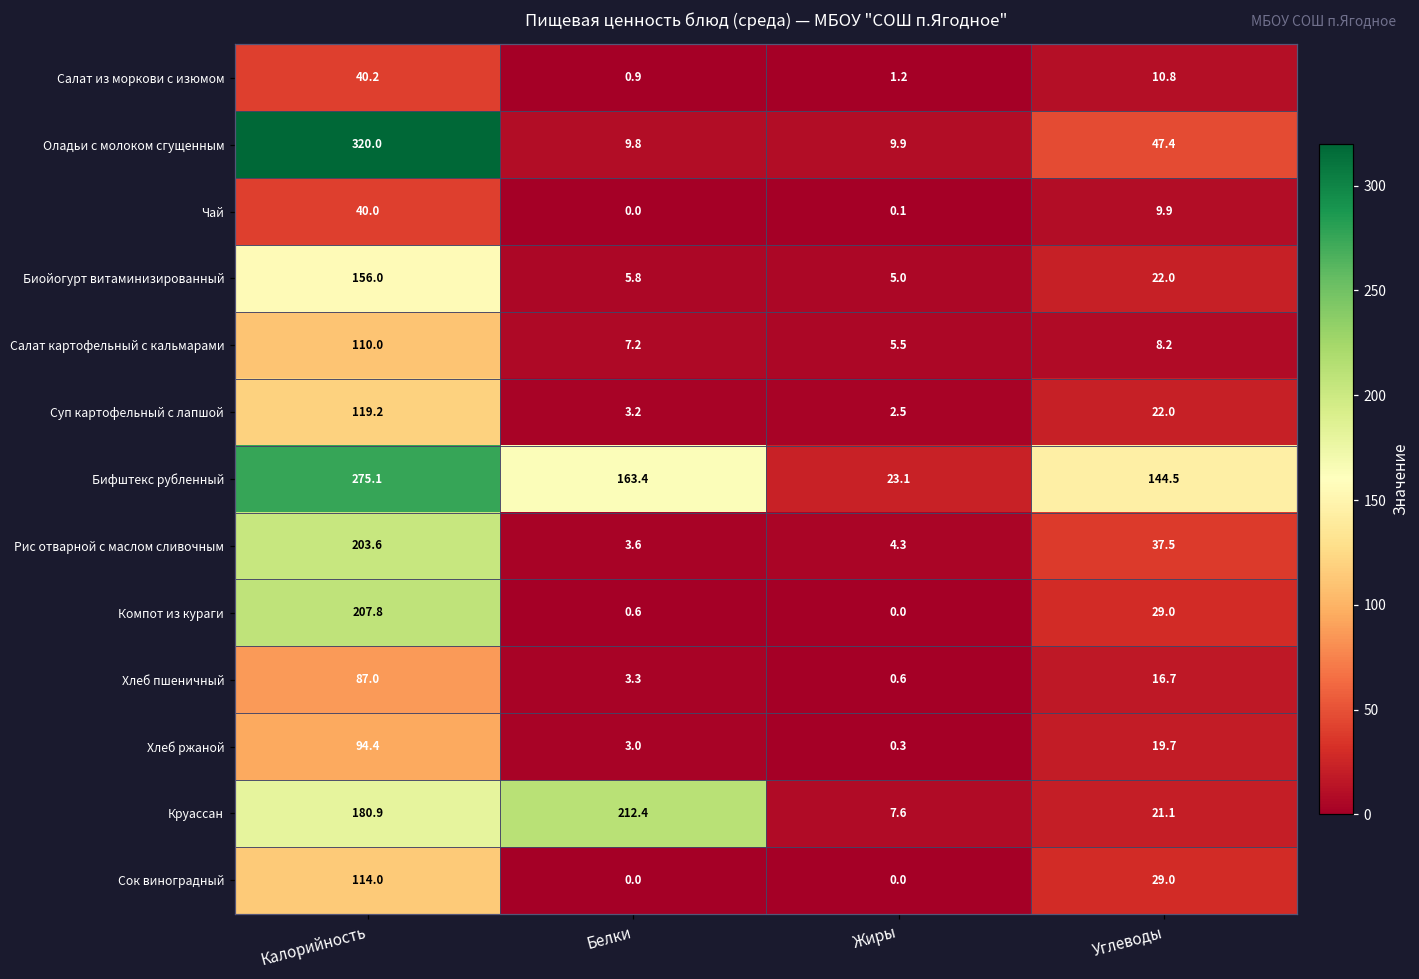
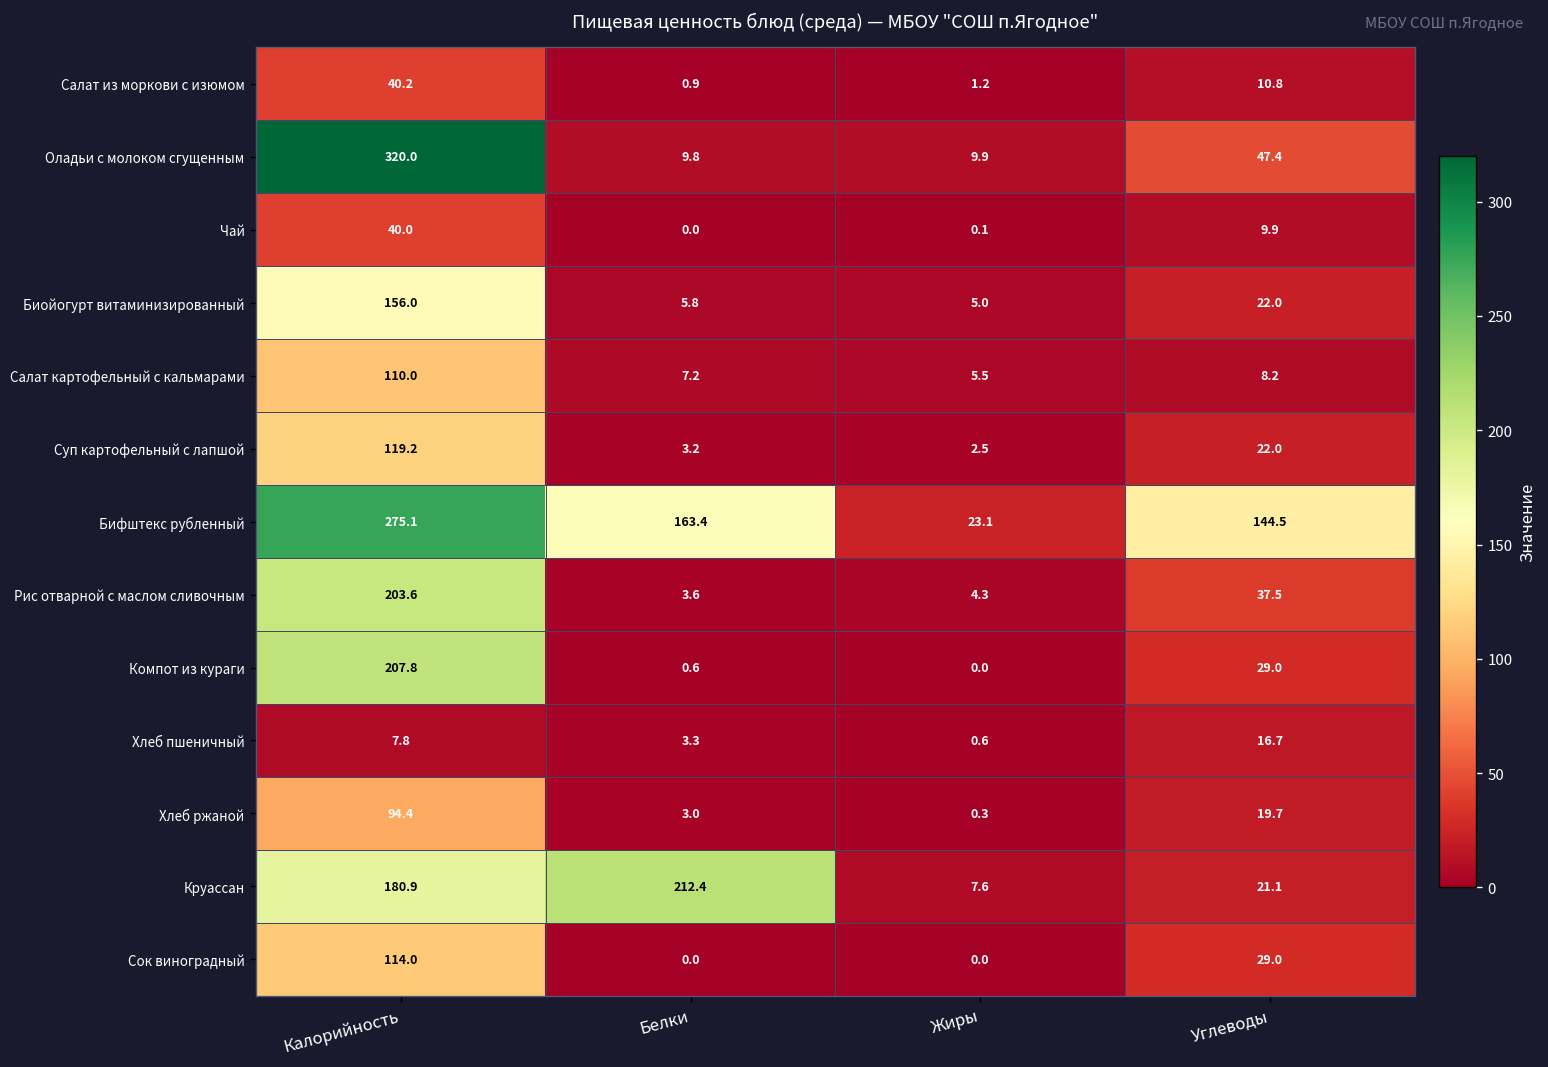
  {
    "Салат из моркови с изюмом": {
      "Калорийность": 40.2,
      "Белки": 0.9,
      "Жиры": 1.2,
      "Углеводы": 10.8
    },
    "Оладьи с молоком сгущенным": {
      "Калорийность": 320.0,
      "Белки": 9.8,
      "Жиры": 9.9,
      "Углеводы": 47.4
    },
    "Чай": {
      "Калорийность": 40.0,
      "Белки": 0.0,
      "Жиры": 0.1,
      "Углеводы": 9.9
    },
    "Биойогурт витаминизированный": {
      "Калорийность": 156.0,
      "Белки": 5.8,
      "Жиры": 5.0,
      "Углеводы": 22.0
    },
    "Салат картофельный с кальмарами": {
      "Калорийность": 110.0,
      "Белки": 7.2,
      "Жиры": 5.5,
      "Углеводы": 8.2
    },
    "Суп картофельный с лапшой": {
      "Калорийность": 119.2,
      "Белки": 3.2,
      "Жиры": 2.5,
      "Углеводы": 22.0
    },
    "Бифштекс рубленный": {
      "Калорийность": 275.1,
      "Белки": 163.4,
      "Жиры": 23.1,
      "Углеводы": 144.5
    },
    "Рис отварной с маслом сливочным": {
      "Калорийность": 203.6,
      "Белки": 3.6,
      "Жиры": 4.3,
      "Углеводы": 37.5
    },
    "Компот из кураги": {
      "Калорийность": 207.8,
      "Белки": 0.6,
      "Жиры": 0.0,
      "Углеводы": 29.0
    },
    "Хлеб пшеничный": {
-     "Калорийность": 87.0,
+     "Калорийность": 7.8,
      "Белки": 3.3,
      "Жиры": 0.6,
      "Углеводы": 16.7
    },
    "Хлеб ржаной": {
      "Калорийность": 94.4,
      "Белки": 3.0,
      "Жиры": 0.3,
      "Углеводы": 19.7
    },
    "Круассан": {
      "Калорийность": 180.9,
      "Белки": 212.4,
      "Жиры": 7.6,
      "Углеводы": 21.1
    },
    "Сок виноградный": {
      "Калорийность": 114.0,
      "Белки": 0.0,
      "Жиры": 0.0,
      "Углеводы": 29.0
    }
  }
